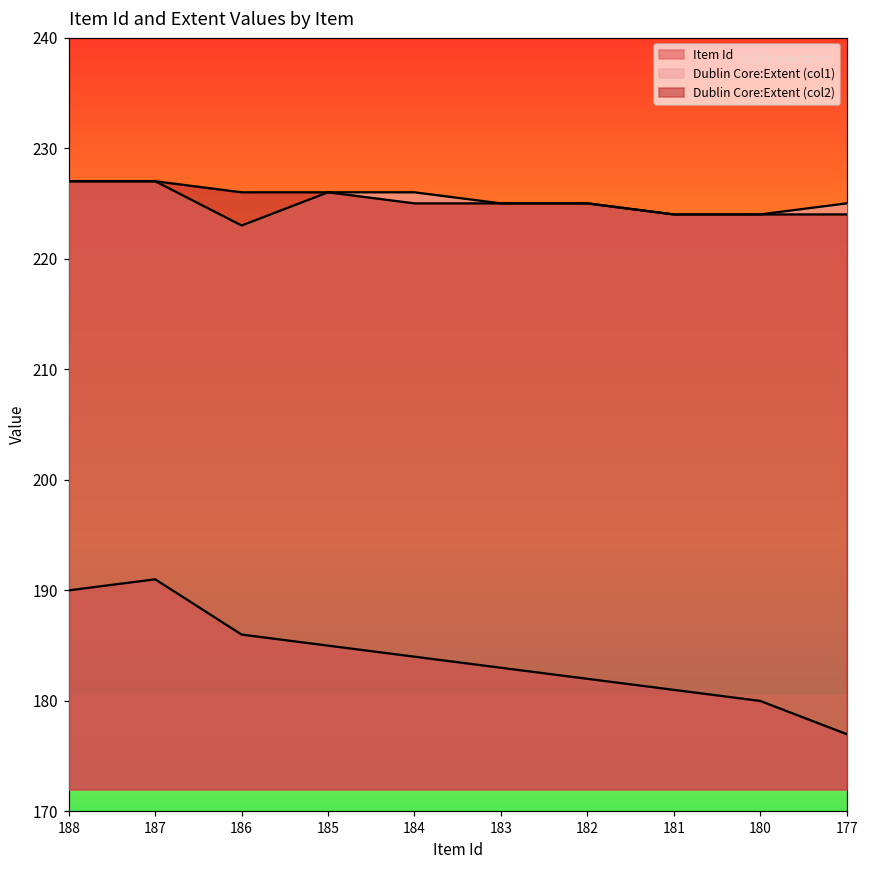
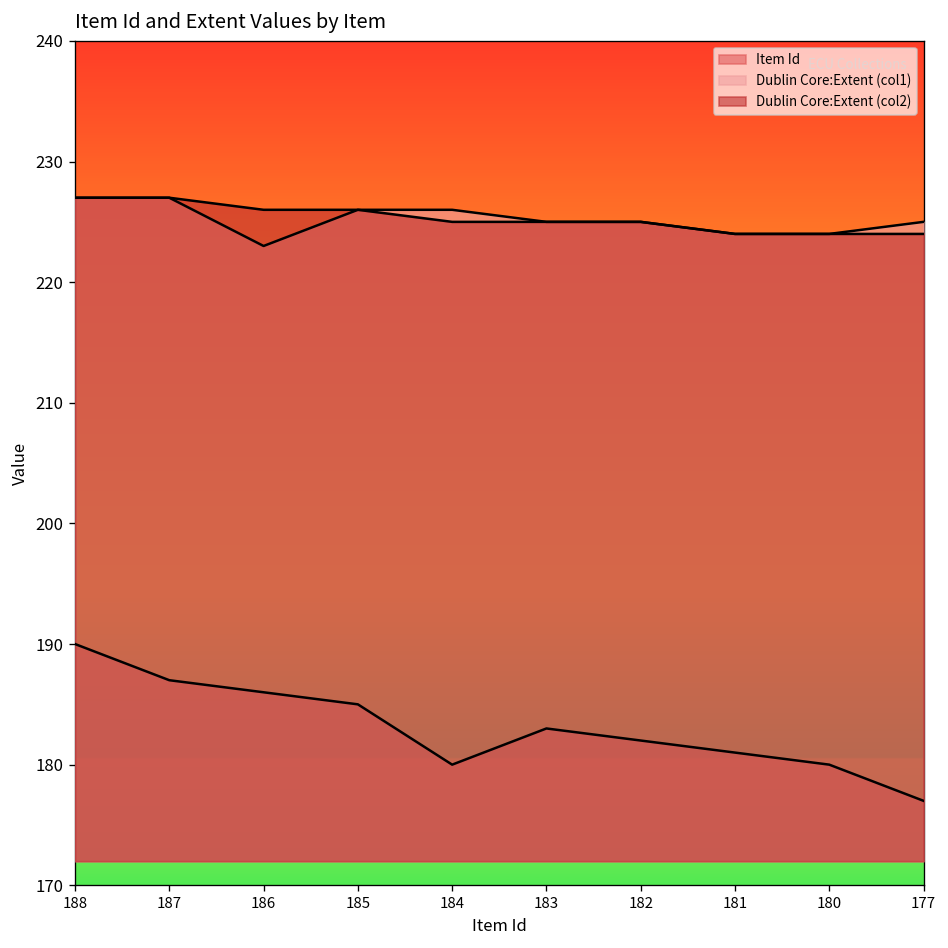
  {
    "Item Id": {
      "188": 190,
-     "187": 191,
+     "187": 187,
      "186": 186,
      "185": 185,
-     "184": 184,
+     "184": 180,
      "183": 183,
      "182": 182,
      "181": 181,
      "180": 180,
      "177": 177
    },
    "Dublin Core:Extent (col1)": {
      "186": 223,
      "184": 226,
      "177": 225
    },
    "Dublin Core:Extent (col2)": {
      "186": 226,
      "184": 225,
      "177": 224
    }
  }
